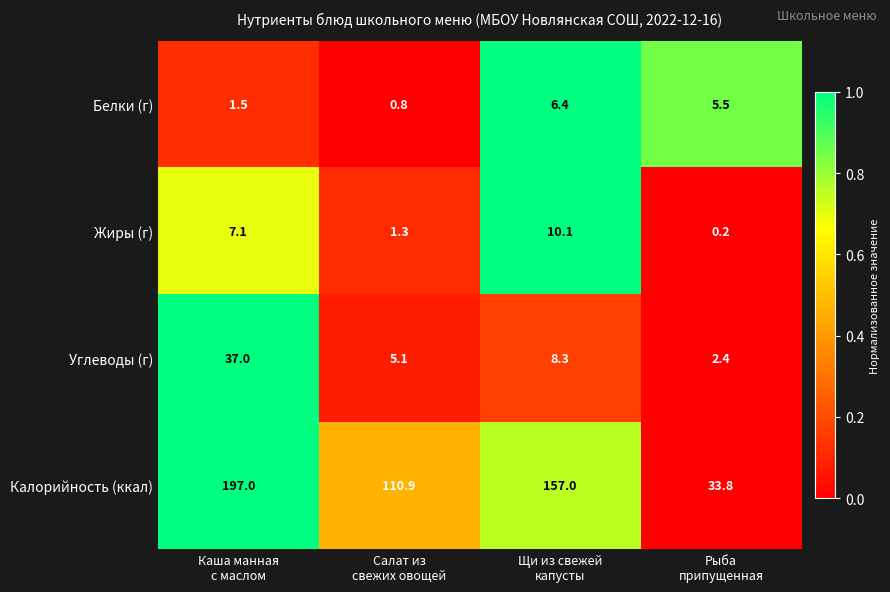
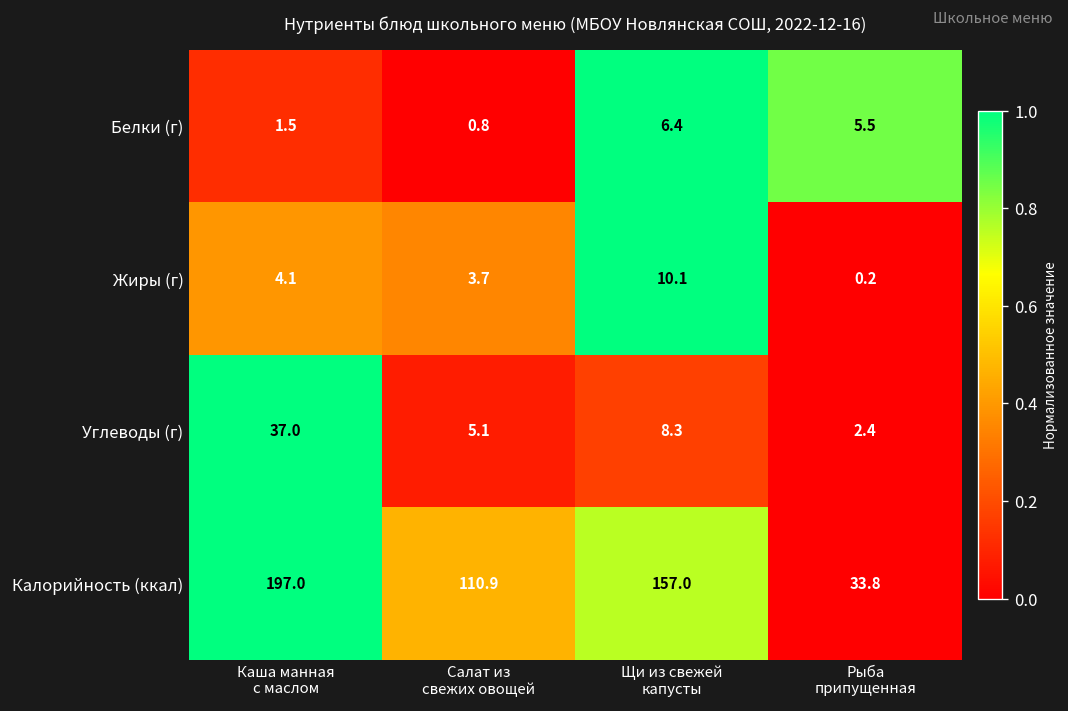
  {
    "Белки (г)": {
      "Каша манная с маслом": 1.5,
      "Салат из свежих овощей": 0.8,
      "Щи из свежей капусты": 6.4,
      "Рыба припущенная": 5.5
    },
    "Жиры (г)": {
-     "Каша манная с маслом": 7.1,
-     "Салат из свежих овощей": 1.3,
+     "Каша манная с маслом": 4.1,
+     "Салат из свежих овощей": 3.7,
      "Щи из свежей капусты": 10.1,
      "Рыба припущенная": 0.2
    },
    "Углеводы (г)": {
      "Каша манная с маслом": 37.0,
      "Салат из свежих овощей": 5.1,
      "Щи из свежей капусты": 8.3,
      "Рыба припущенная": 2.4
    },
    "Калорийность (ккал)": {
      "Каша манная с маслом": 197.0,
      "Салат из свежих овощей": 110.9,
      "Щи из свежей капусты": 157.0,
      "Рыба припущенная": 33.8
    }
  }
